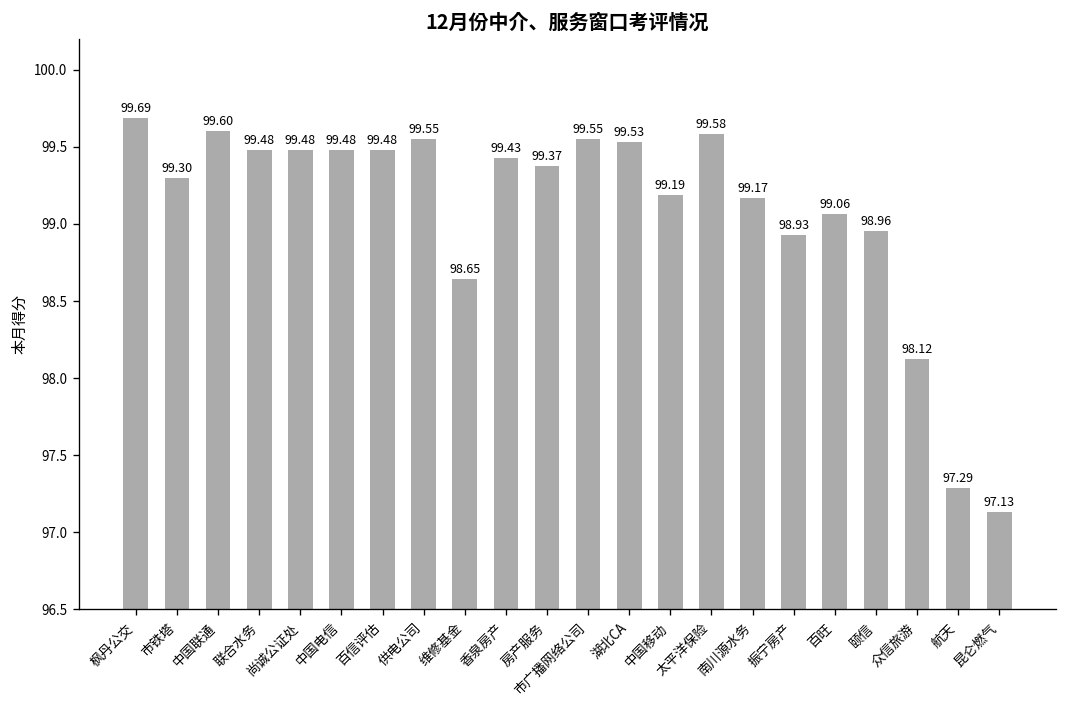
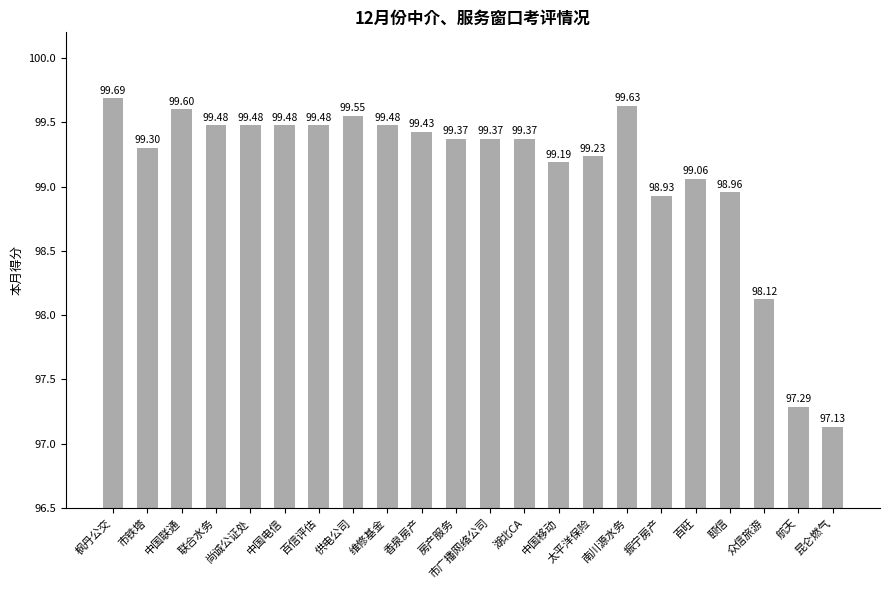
  {
    "枫丹公交": 99.69,
    "市铁塔": 99.30,
    "中国联通": 99.60,
    "联合水务": 99.48,
    "尚诚公证处": 99.48,
    "中国电信": 99.48,
    "百信评估": 99.48,
    "供电公司": 99.55,
-   "维修基金": 98.65,
+   "维修基金": 99.48,
    "香泉房产": 99.43,
    "房产服务": 99.37,
-   "市广播网络公司": 99.55,
-   "湖北CA": 99.53,
+   "市广播网络公司": 99.37,
+   "湖北CA": 99.37,
    "中国移动": 99.19,
-   "太平洋保险": 99.58,
-   "南川源水务": 99.17,
+   "太平洋保险": 99.23,
+   "南川源水务": 99.63,
    "振宁房产": 98.93,
    "百旺": 99.06,
    "颐信": 98.96,
    "众信旅游": 98.12,
    "航天": 97.29,
    "昆仑燃气": 97.13
  }
